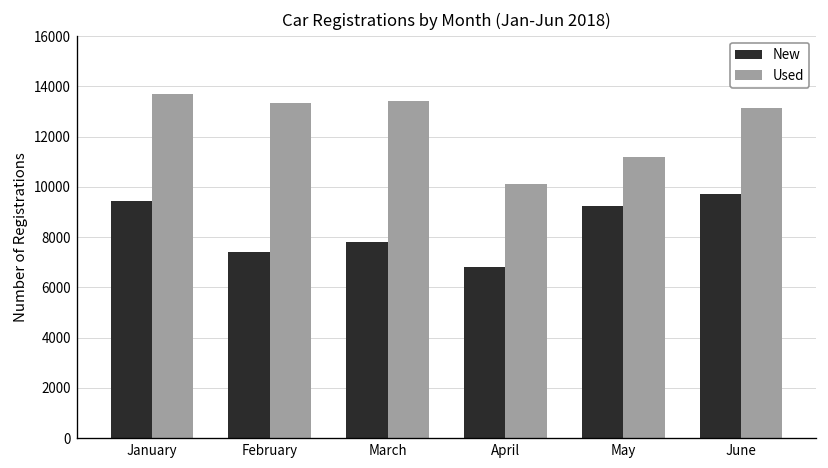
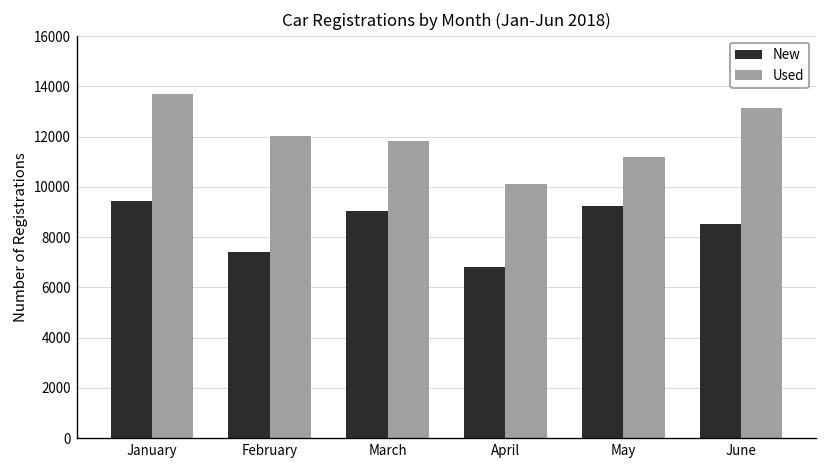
  {
    "New": {
      "January": 9400,
      "February": 7400,
-     "March": 7800,
+     "March": 9000,
      "April": 6800,
      "May": 9300,
-     "June": 9700
+     "June": 8500
    },
    "Used": {
      "January": 13700,
-     "February": 13400,
-     "March": 13400,
+     "February": 12000,
+     "March": 11800,
      "April": 10100,
      "May": 11200,
      "June": 13100
    }
  }
